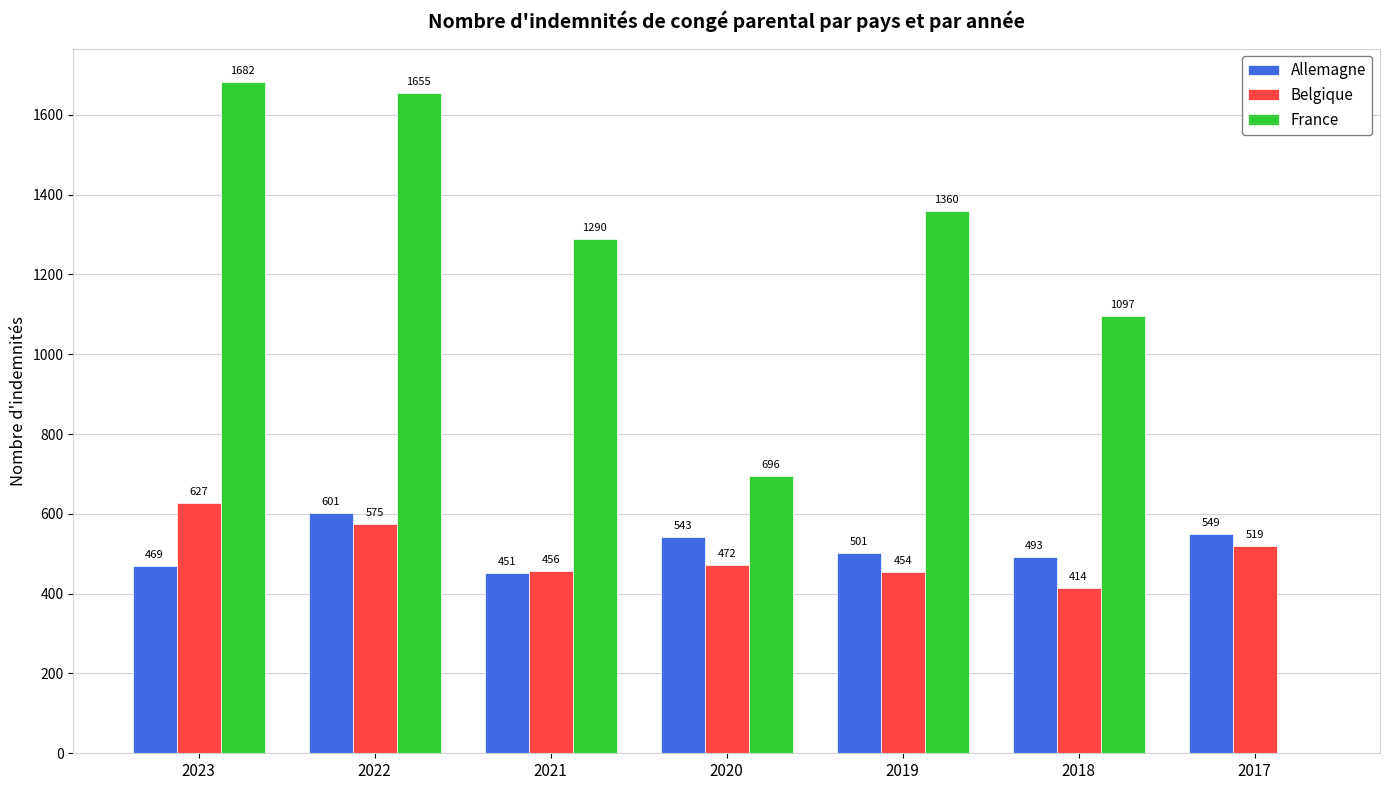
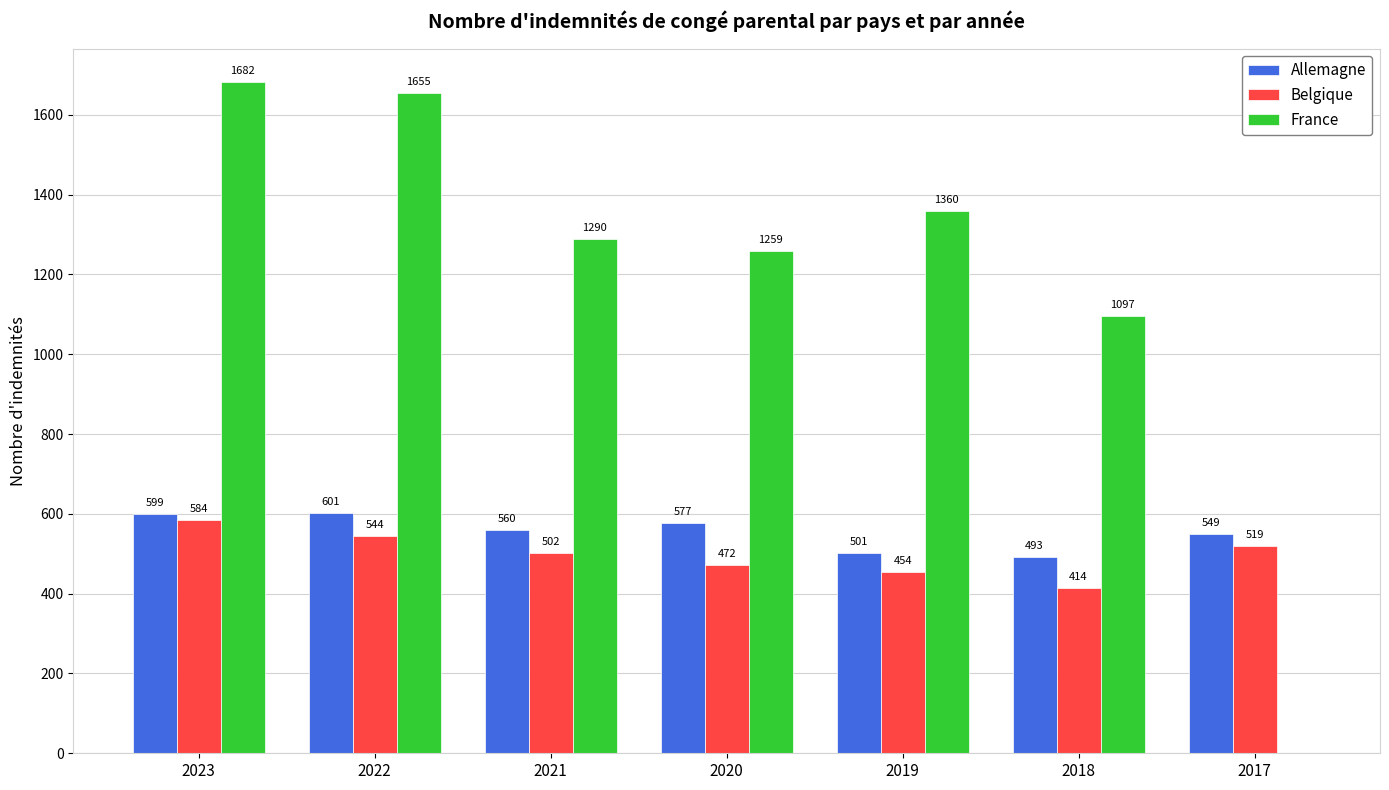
  {
    "Allemagne": {
-     "2023": 469,
+     "2023": 599,
      "2022": 601,
-     "2021": 451,
-     "2020": 543,
+     "2021": 560,
+     "2020": 577,
      "2019": 501,
      "2018": 493,
      "2017": 549
    },
    "Belgique": {
-     "2023": 627,
-     "2022": 575,
-     "2021": 456,
+     "2023": 584,
+     "2022": 544,
+     "2021": 502,
      "2020": 472,
      "2019": 454,
      "2018": 414,
      "2017": 519
    },
    "France": {
      "2023": 1682,
      "2022": 1655,
      "2021": 1290,
-     "2020": 696,
+     "2020": 1259,
      "2019": 1360,
      "2018": 1097
    }
  }
